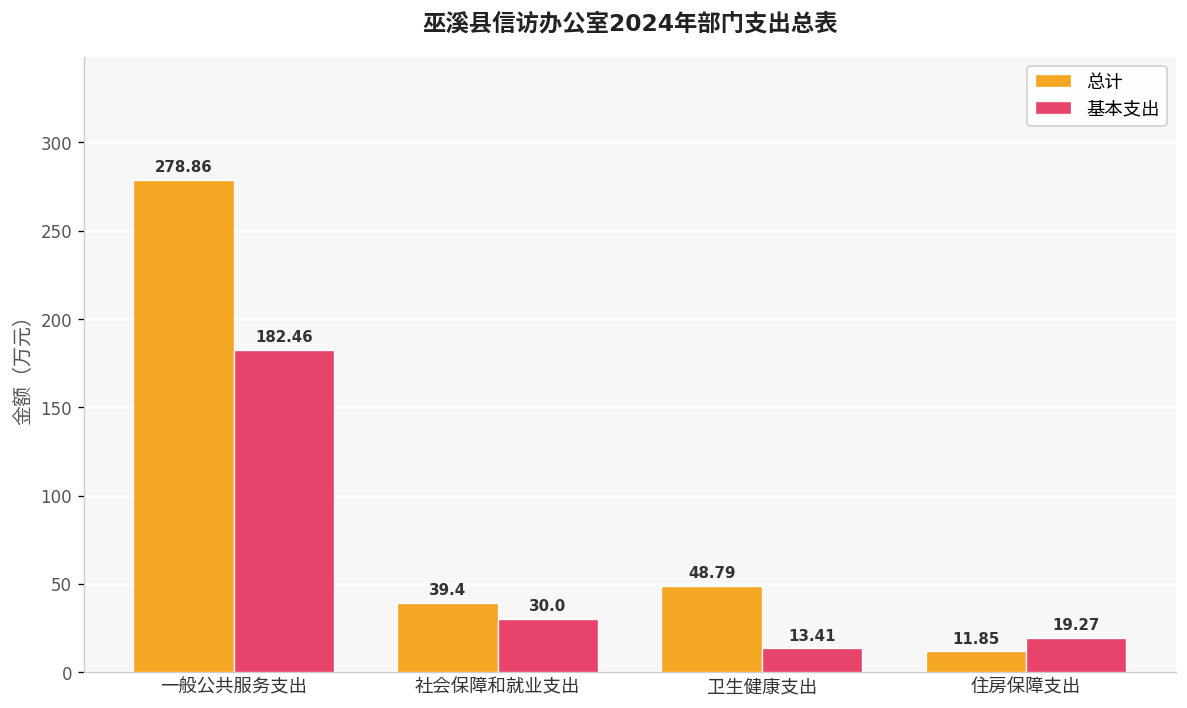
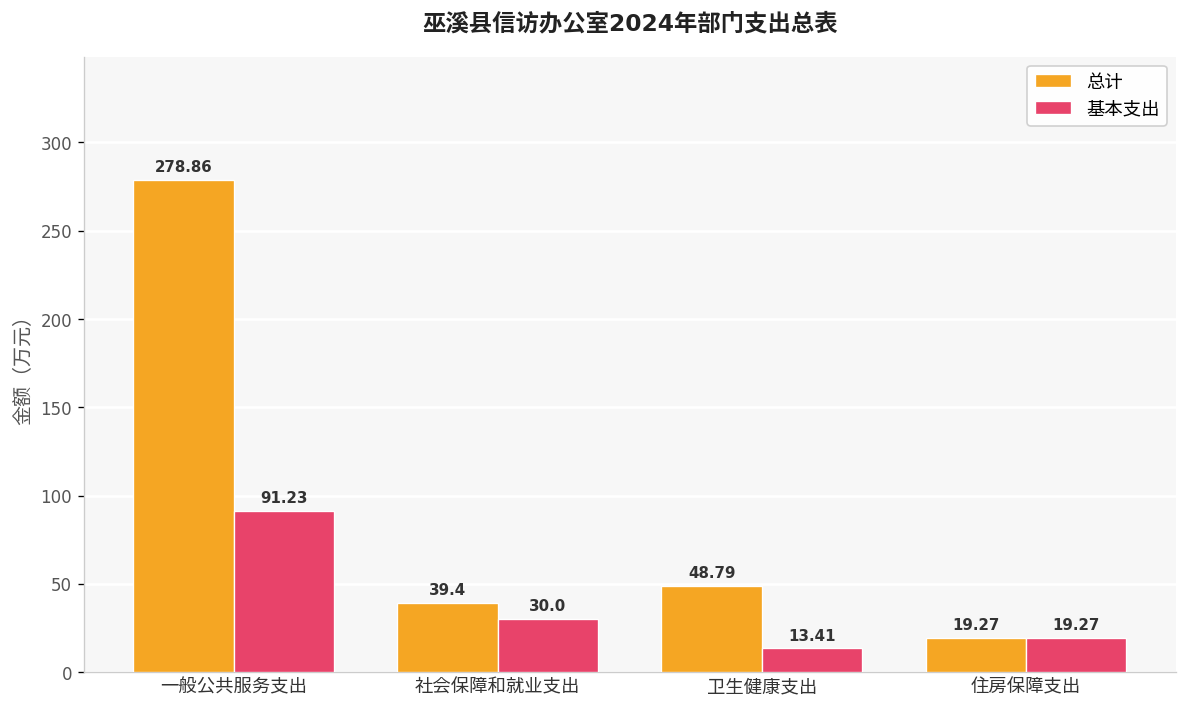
  {
    "总计": {
      "一般公共服务支出": 278.86,
      "社会保障和就业支出": 39.4,
      "卫生健康支出": 48.79,
-     "住房保障支出": 11.85
+     "住房保障支出": 19.27
    },
    "基本支出": {
-     "一般公共服务支出": 182.46,
+     "一般公共服务支出": 91.23,
      "社会保障和就业支出": 30.0,
      "卫生健康支出": 13.41,
      "住房保障支出": 19.27
    }
  }
